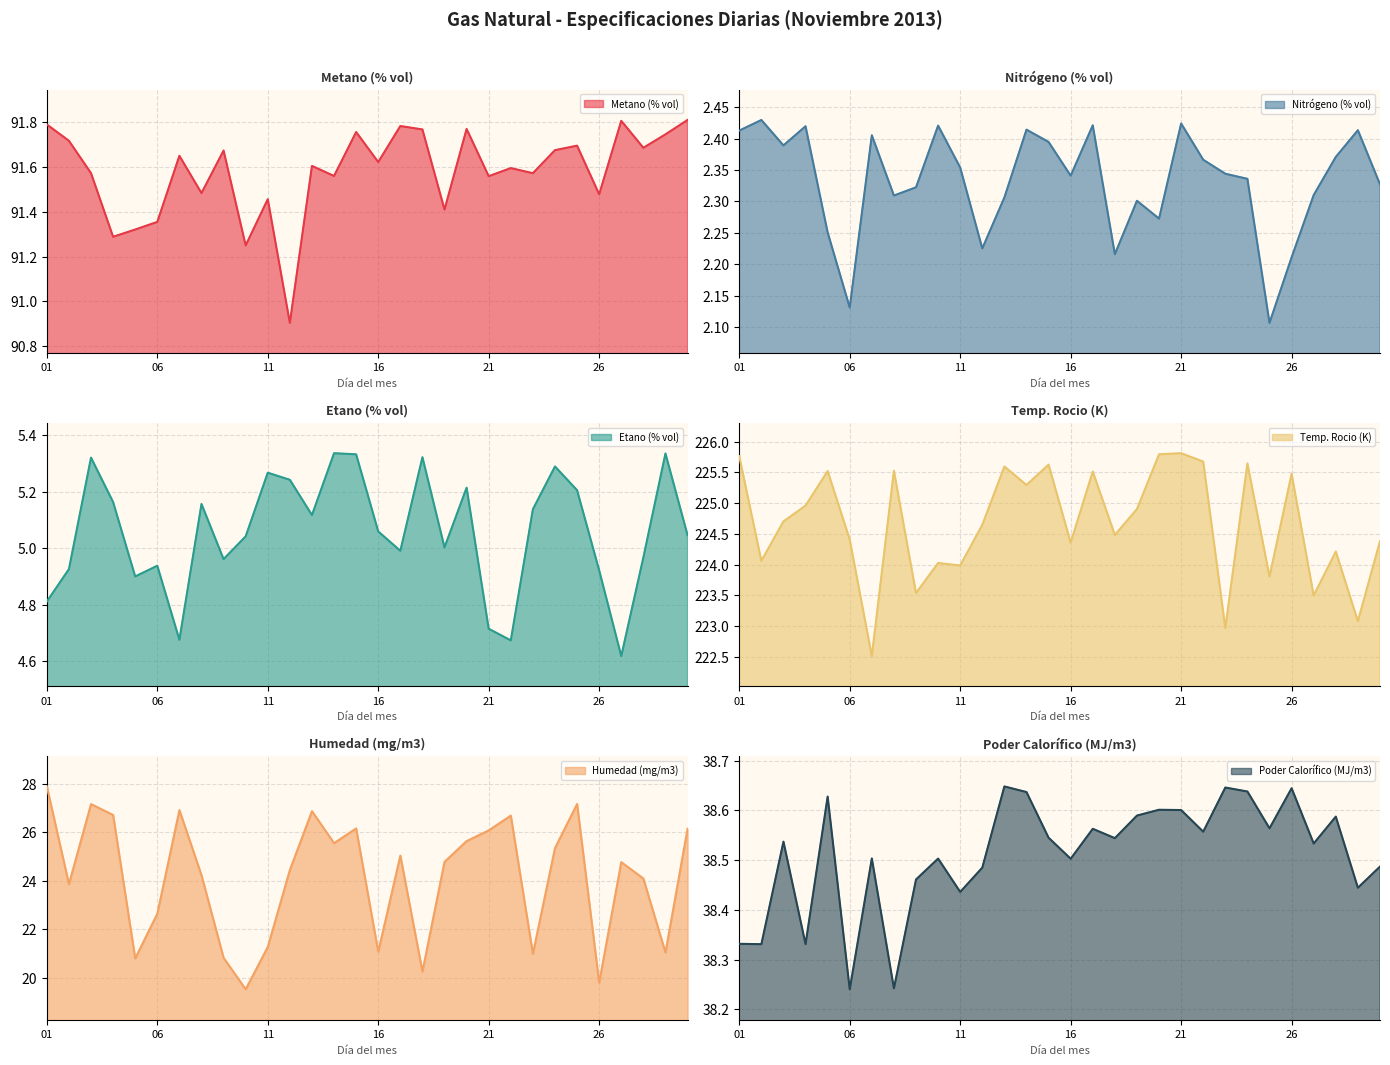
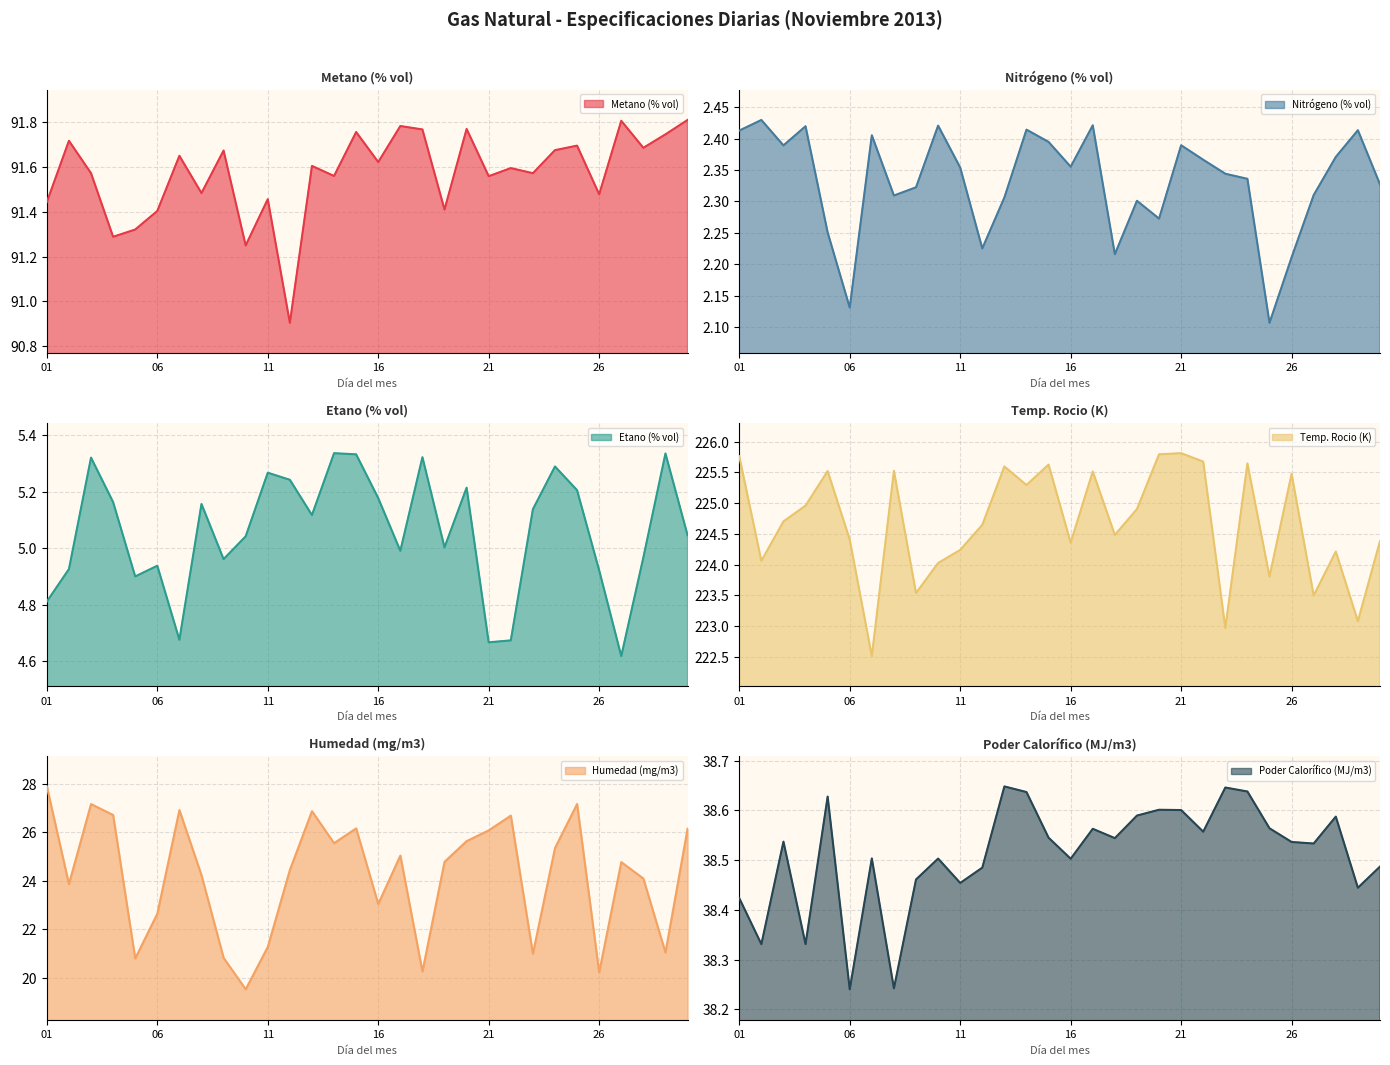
  {
    "Metano (% vol)": {
-     "01": 91.79,
-     "06": 91.35,
+     "01": 91.44,
+     "06": 91.40,
      "11": 91.46,
      "16": 91.62,
      "21": 91.56,
      "26": 91.48
    },
    "Nitrógeno (% vol)": {
      "01": 2.41,
      "06": 2.13,
      "11": 2.35,
-     "16": 2.34,
-     "21": 2.42,
+     "16": 2.36,
+     "21": 2.39,
      "26": 2.21
    },
    "Etano (% vol)": {
      "01": 4.81,
      "06": 4.94,
      "11": 5.27,
-     "16": 5.06,
-     "21": 4.71,
+     "16": 5.18,
+     "21": 4.67,
      "26": 4.92
    },
    "Temp. Rocio (K)": {
      "01": 225.8,
      "06": 224.4,
-     "11": 224.0,
+     "11": 224.2,
      "16": 224.4,
      "21": 225.8,
      "26": 225.5
    },
    "Humedad (mg/m3)": {
      "01": 27.9,
      "06": 22.6,
      "11": 21.3,
-     "16": 21.1,
+     "16": 23.1,
      "21": 26.1,
-     "26": 19.8
+     "26": 20.2
    },
    "Poder Calorífico (MJ/m3)": {
-     "01": 38.33,
+     "01": 38.42,
      "06": 38.24,
-     "11": 38.44,
+     "11": 38.45,
      "16": 38.50,
      "21": 38.60,
-     "26": 38.64
+     "26": 38.54
    }
  }
